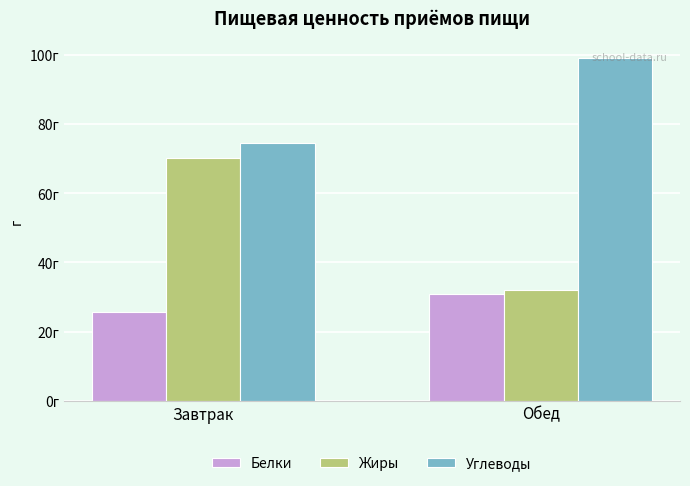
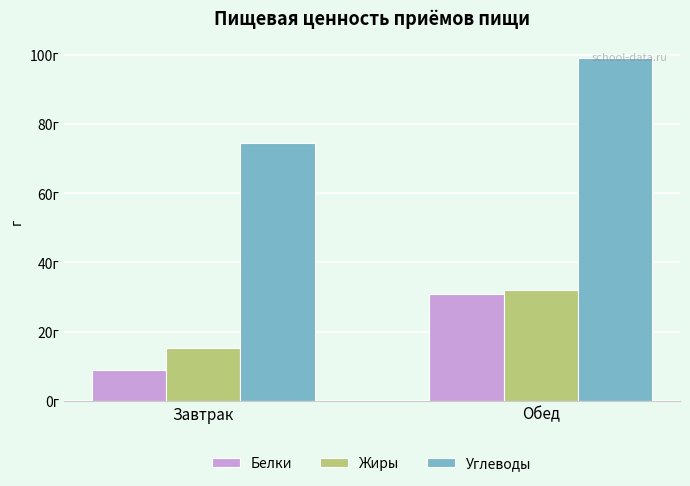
  {
    "Белки": {
-     "Завтрак": "26г",
+     "Завтрак": "9г",
      "Обед": "31г"
    },
    "Жиры": {
-     "Завтрак": "70г",
+     "Завтрак": "15г",
      "Обед": "32г"
    },
    "Углеводы": {
      "Завтрак": "75г",
      "Обед": "99г"
    }
  }
